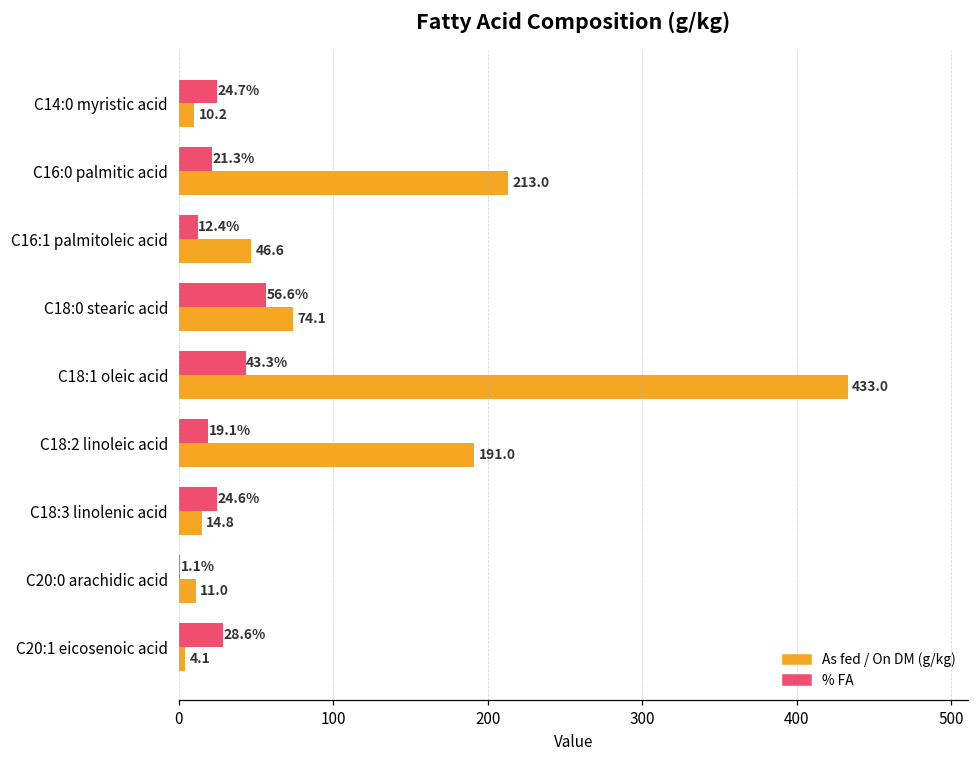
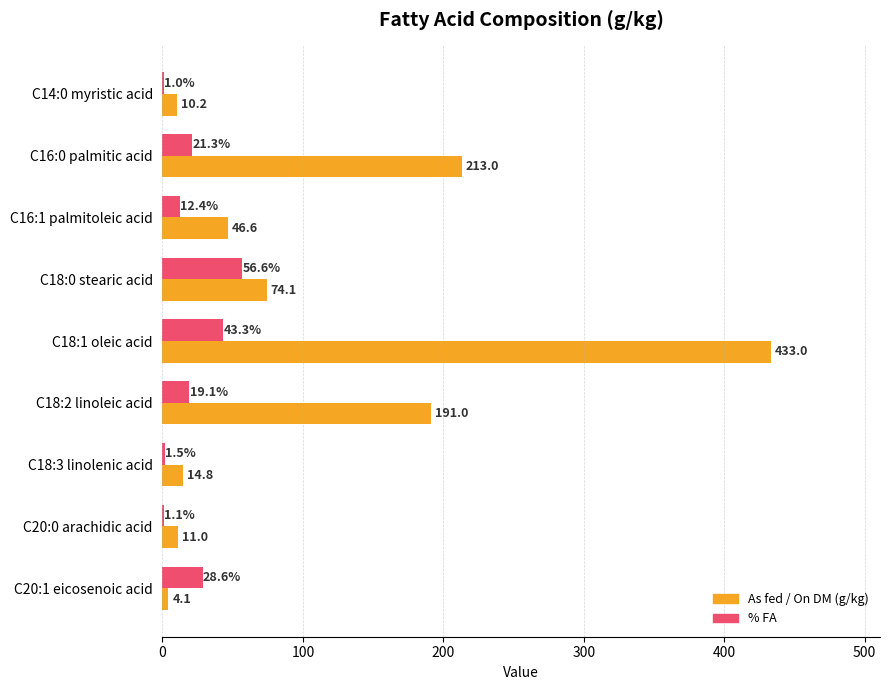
  {
    "% FA": {
-     "C14:0 myristic acid": "24.7%",
+     "C14:0 myristic acid": "1.0%",
      "C16:0 palmitic acid": "21.3%",
      "C16:1 palmitoleic acid": "12.4%",
      "C18:0 stearic acid": "56.6%",
      "C18:1 oleic acid": "43.3%",
      "C18:2 linoleic acid": "19.1%",
-     "C18:3 linolenic acid": "24.6%",
+     "C18:3 linolenic acid": "1.5%",
      "C20:0 arachidic acid": "1.1%",
      "C20:1 eicosenoic acid": "28.6%"
    }
  }
